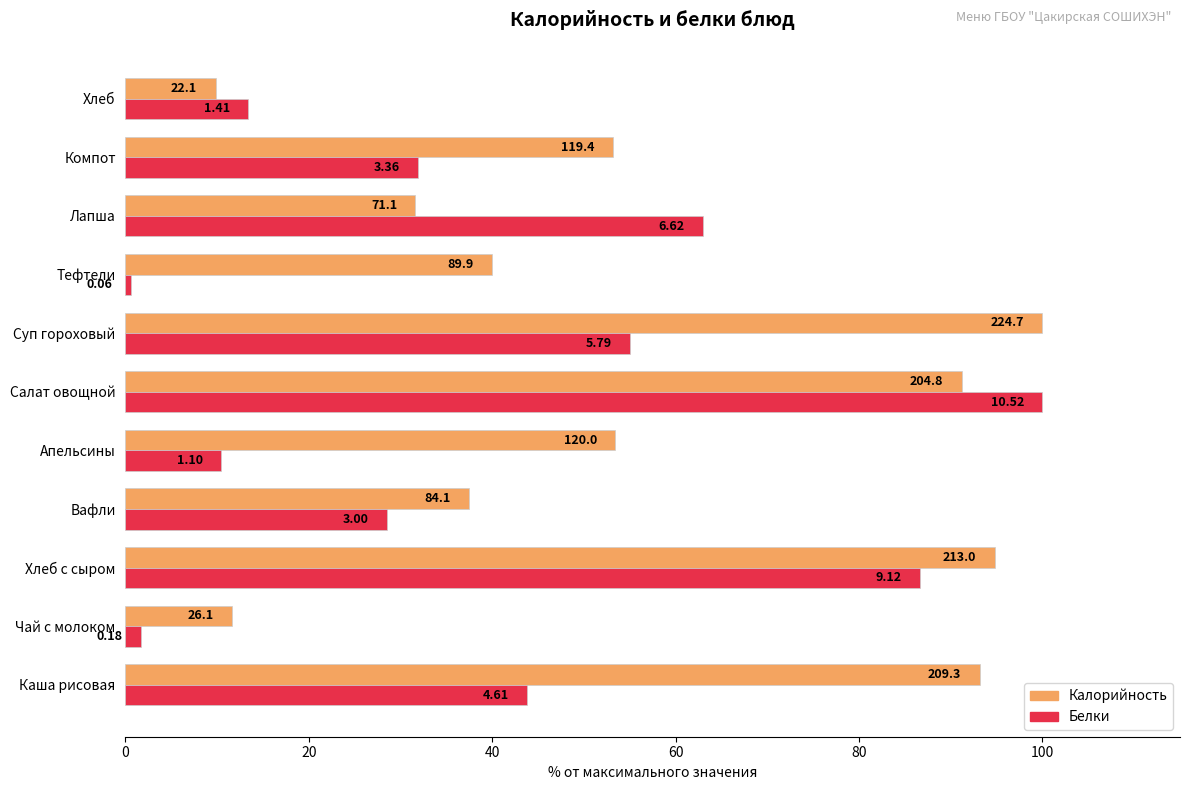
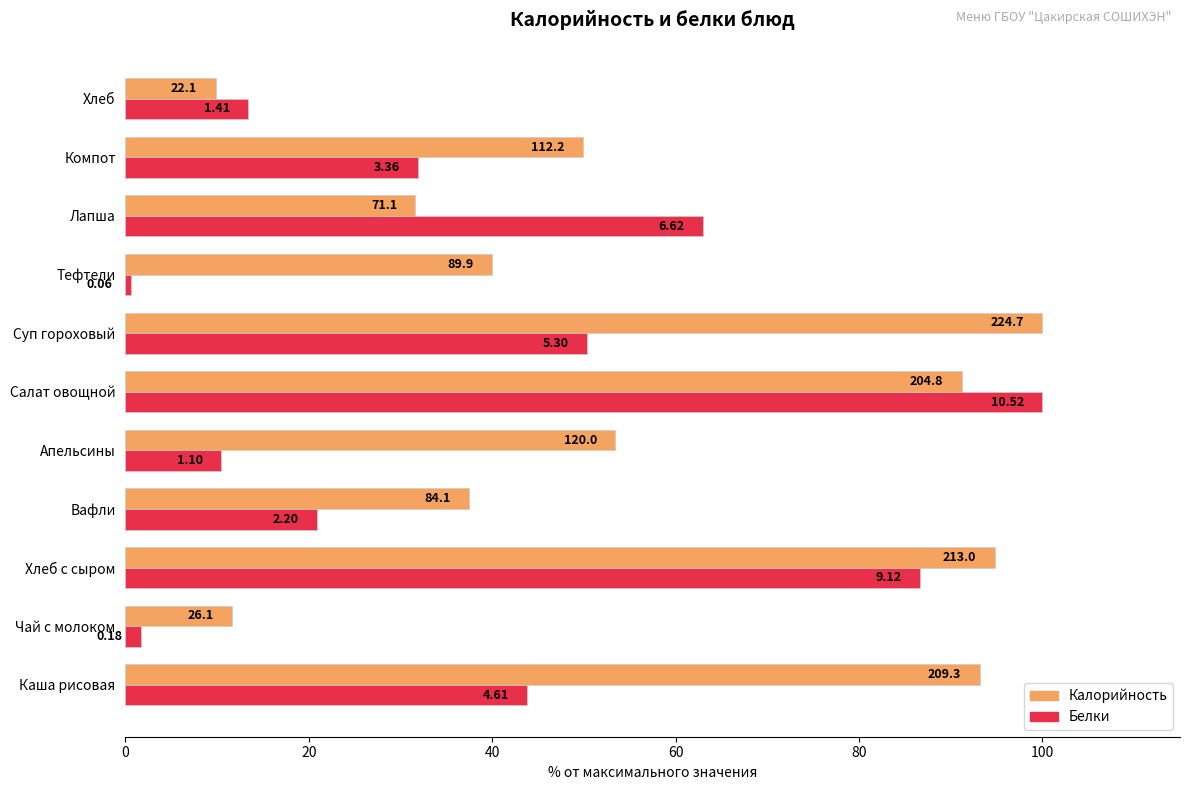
  {
    "Калорийность": {
-     "Компот": 119.4
+     "Компот": 112.2
    },
    "Белки": {
-     "Суп гороховый": 5.79,
-     "Вафли": 3.00
+     "Суп гороховый": 5.30,
+     "Вафли": 2.20
    }
  }
